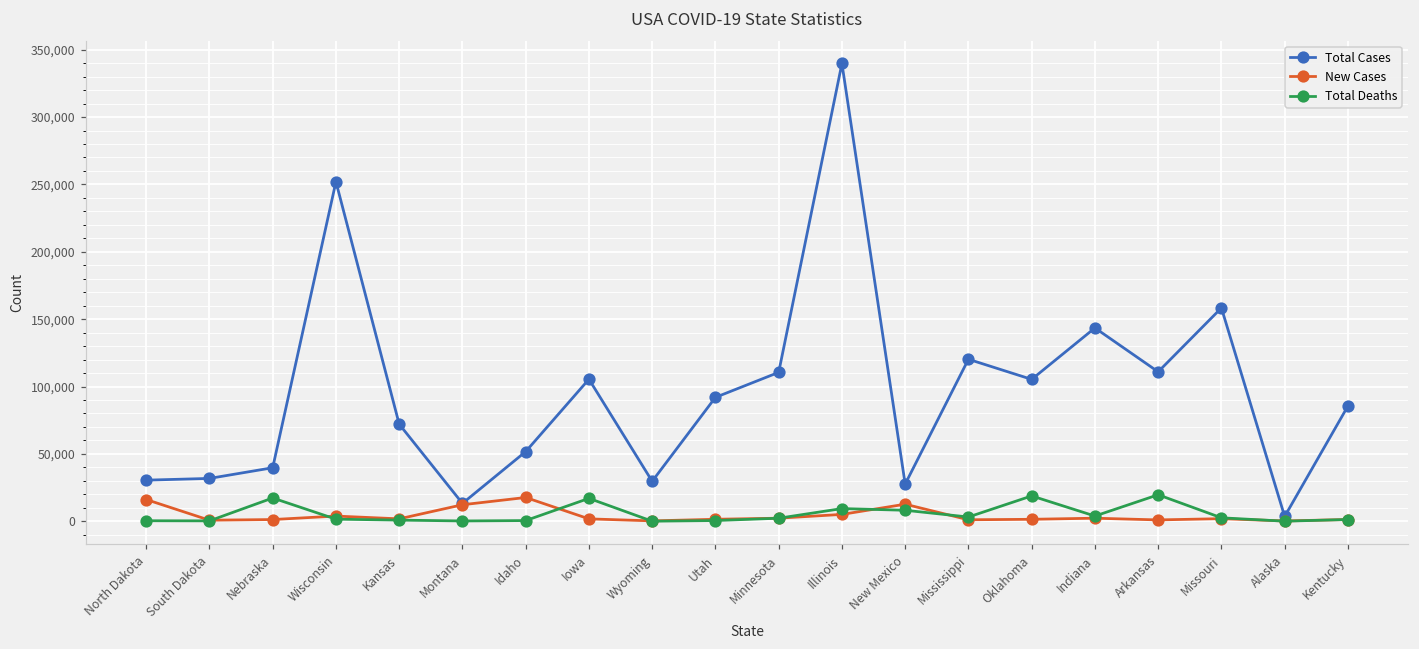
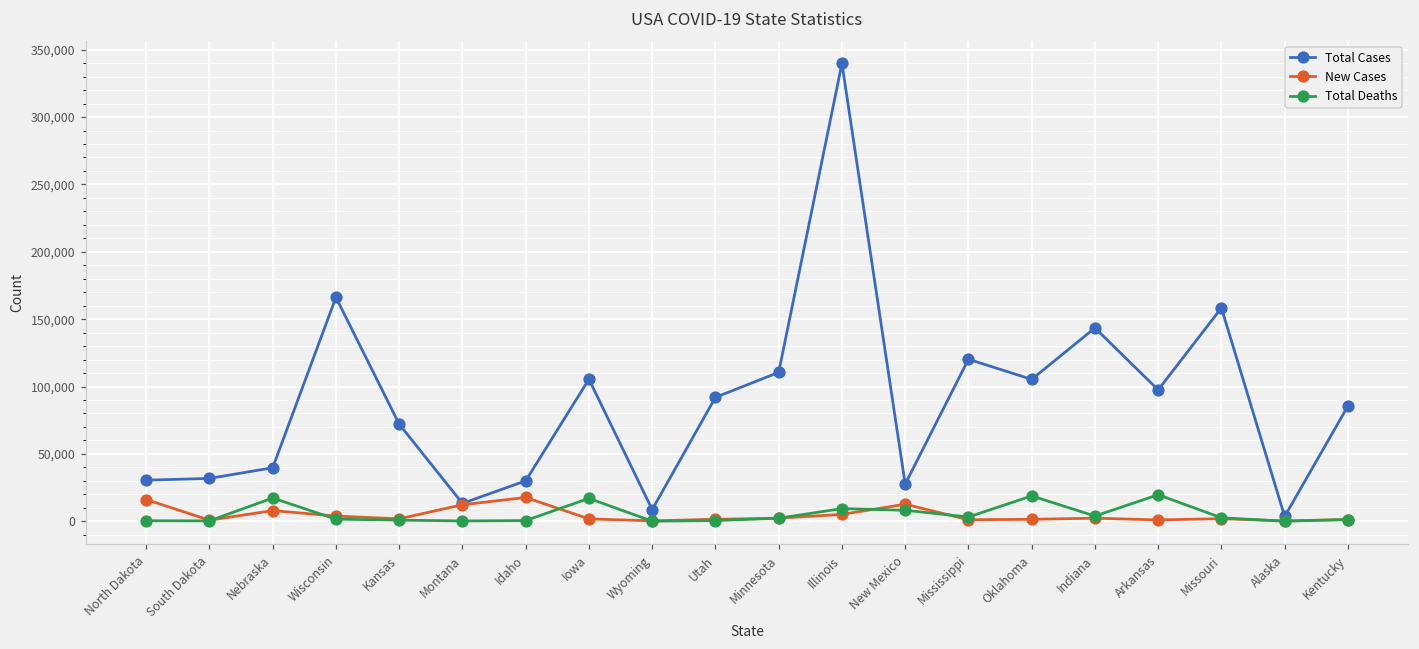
  {
    "Total Cases": {
      "North Dakota": "31,000",
      "South Dakota": "32,000",
      "Nebraska": "40,000",
-     "Wisconsin": "252,000",
+     "Wisconsin": "166,000",
      "Kansas": "72,000",
-     "Idaho": "52,000",
+     "Idaho": "30,000",
      "Iowa": "105,000",
-     "Wyoming": "30,000",
+     "Wyoming": "9,000",
      "Utah": "92,000",
      "Minnesota": "111,000",
      "Illinois": "340,000",
      "New Mexico": "28,000",
      "Mississippi": "120,000",
      "Oklahoma": "105,000",
      "Indiana": "143,000",
-     "Arkansas": "111,000",
+     "Arkansas": "98,000",
      "Missouri": "158,000",
      "Alaska": "4,000",
      "Kentucky": "86,000"
    },
    "New Cases": {
      "North Dakota": "16,000",
-     "Nebraska": "1,000",
+     "Nebraska": "8,000",
      "Wisconsin": "4,000",
      "Idaho": "18,000",
      "Iowa": "2,000",
      "Illinois": "5,000",
      "New Mexico": "13,000",
      "Oklahoma": "1,000",
      "Arkansas": "1,000"
    },
    "Total Deaths": {
      "North Dakota": "0",
      "Nebraska": "17,000",
      "Wisconsin": "2,000",
      "Montana": "0",
      "Idaho": "1,000",
      "Iowa": "17,000",
      "Illinois": "9,000",
      "New Mexico": "8,000",
      "Oklahoma": "19,000",
      "Arkansas": "20,000"
    }
  }
